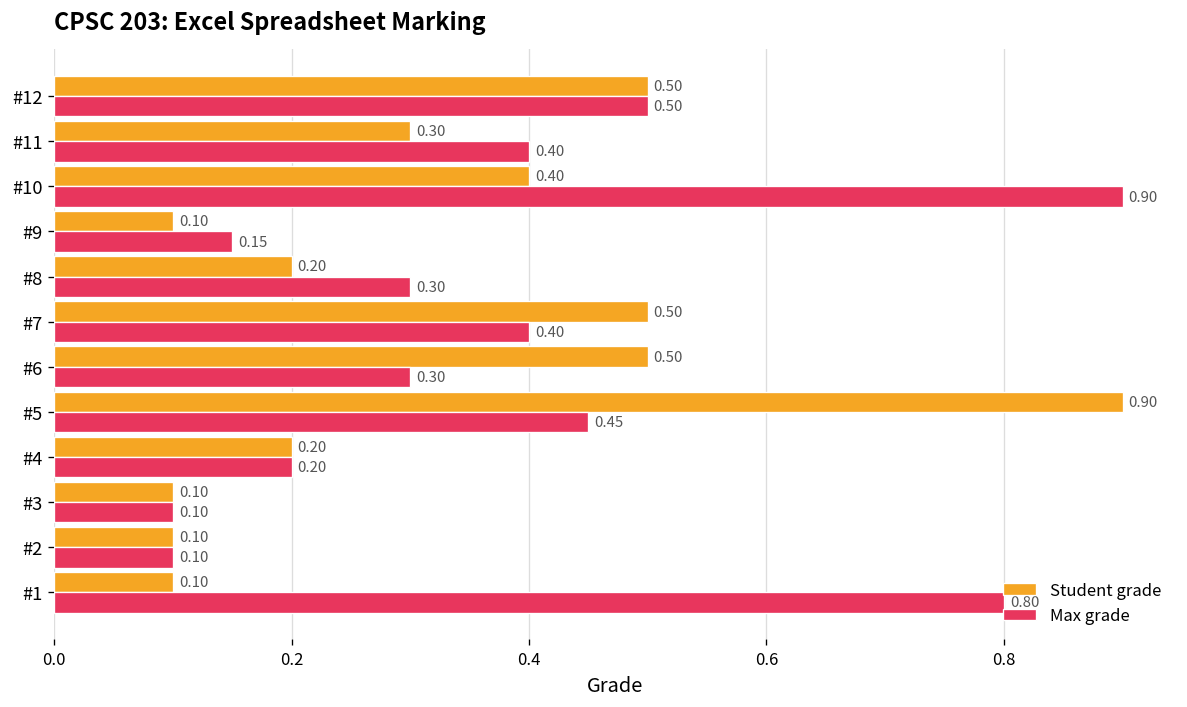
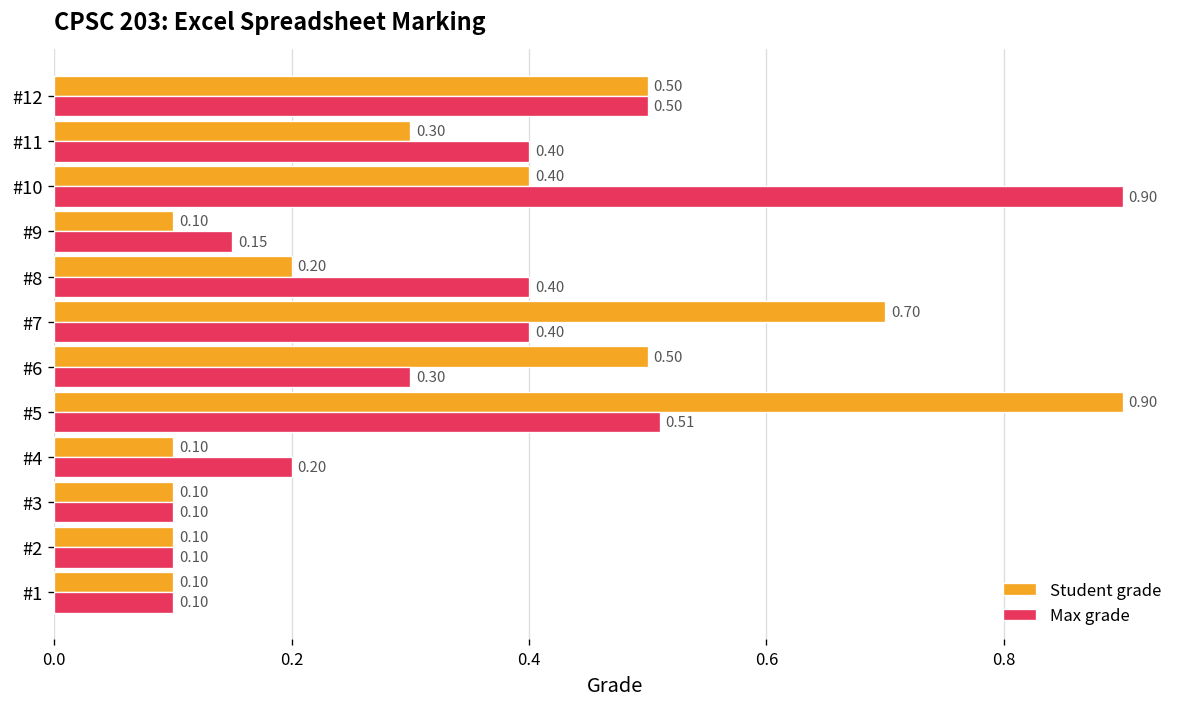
  {
    "Student grade": {
      "#12": 0.50,
      "#11": 0.30,
      "#10": 0.40,
      "#9": 0.10,
      "#8": 0.20,
-     "#7": 0.50,
+     "#7": 0.70,
      "#6": 0.50,
      "#5": 0.90,
-     "#4": 0.20,
+     "#4": 0.10,
      "#3": 0.10,
      "#2": 0.10,
      "#1": 0.10
    },
    "Max grade": {
      "#12": 0.50,
      "#11": 0.40,
      "#10": 0.90,
      "#9": 0.15,
-     "#8": 0.30,
+     "#8": 0.40,
      "#7": 0.40,
      "#6": 0.30,
-     "#5": 0.45,
+     "#5": 0.51,
      "#4": 0.20,
      "#3": 0.10,
      "#2": 0.10,
-     "#1": 0.80
+     "#1": 0.10
    }
  }
